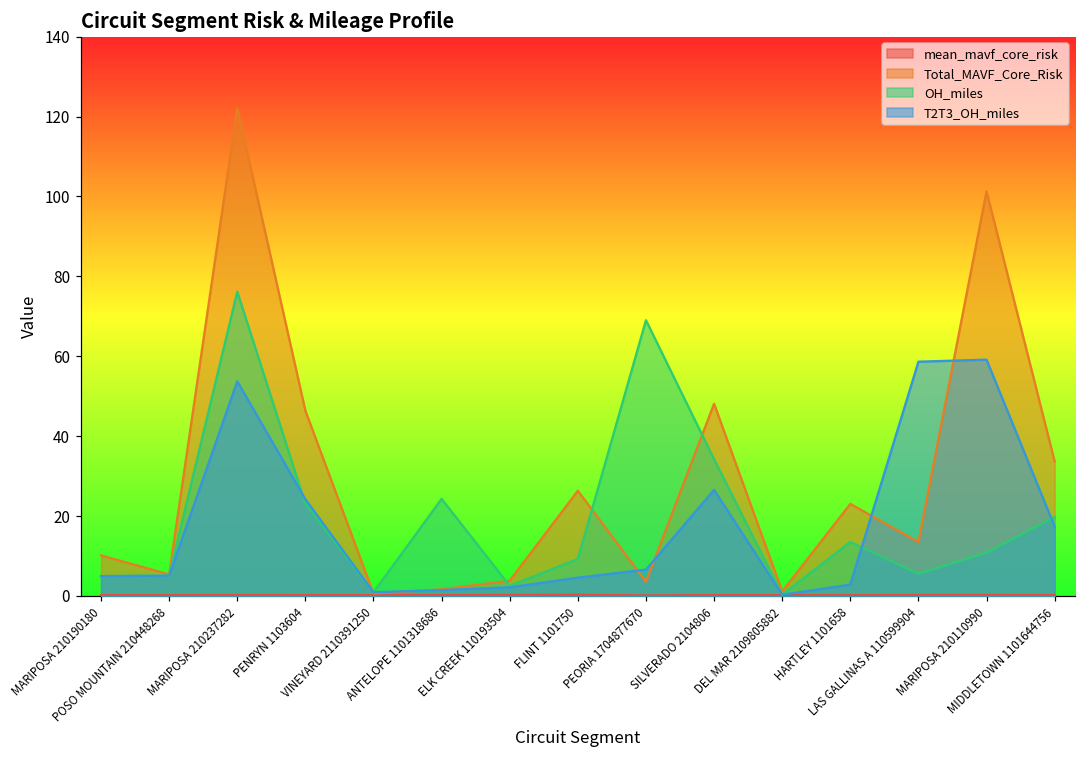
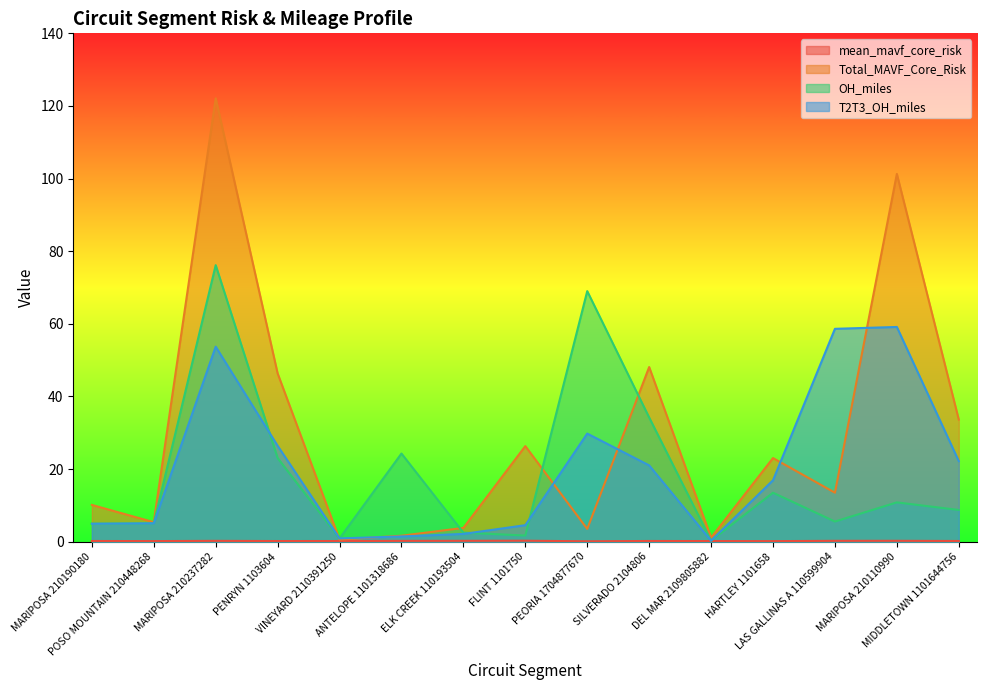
  {
    "OH_miles": {
      "MARIPOSA 210237282": 76,
      "PENRYN 1103604": 23,
      "ANTELOPE 1101318686": 24,
-     "FLINT 1101750": 9,
+     "FLINT 1101750": 2,
      "PEORIA 1704877670": 69,
      "SILVERADO 2104806": 34,
      "HARTLEY 1101658": 14,
      "LAS GALLINAS A 110599904": 6,
      "MARIPOSA 210110990": 11,
-     "MIDDLETOWN 1101644756": 20
+     "MIDDLETOWN 1101644756": 9
    },
    "T2T3_OH_miles": {
      "MARIPOSA 210237282": 54,
-     "PENRYN 1103604": 24,
+     "PENRYN 1103604": 26,
      "FLINT 1101750": 5,
-     "PEORIA 1704877670": 7,
-     "SILVERADO 2104806": 27,
-     "HARTLEY 1101658": 3,
+     "PEORIA 1704877670": 30,
+     "SILVERADO 2104806": 21,
+     "HARTLEY 1101658": 17,
      "LAS GALLINAS A 110599904": 59,
      "MARIPOSA 210110990": 59,
-     "MIDDLETOWN 1101644756": 17
+     "MIDDLETOWN 1101644756": 22
    }
  }
